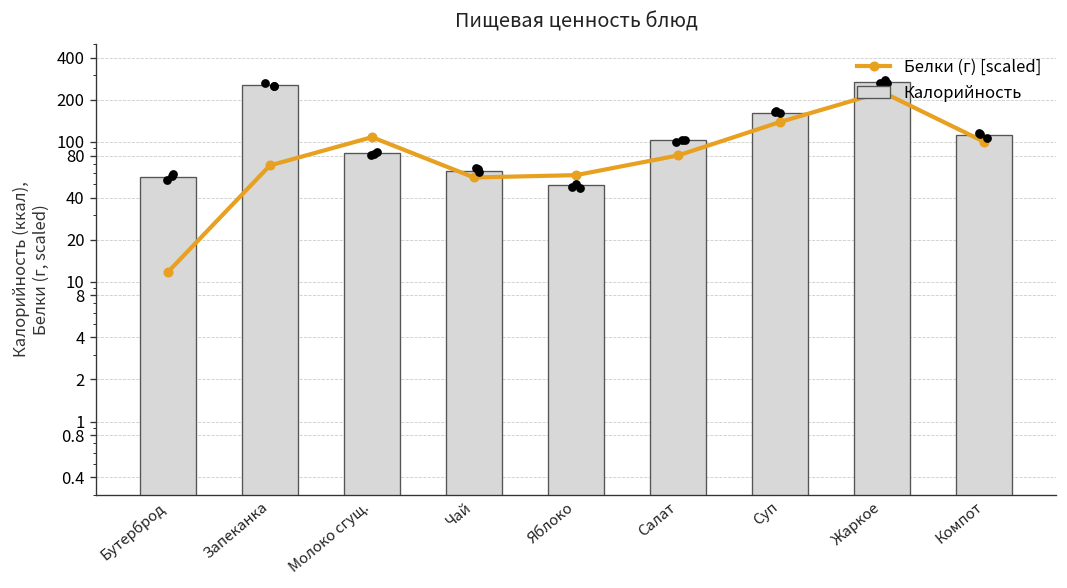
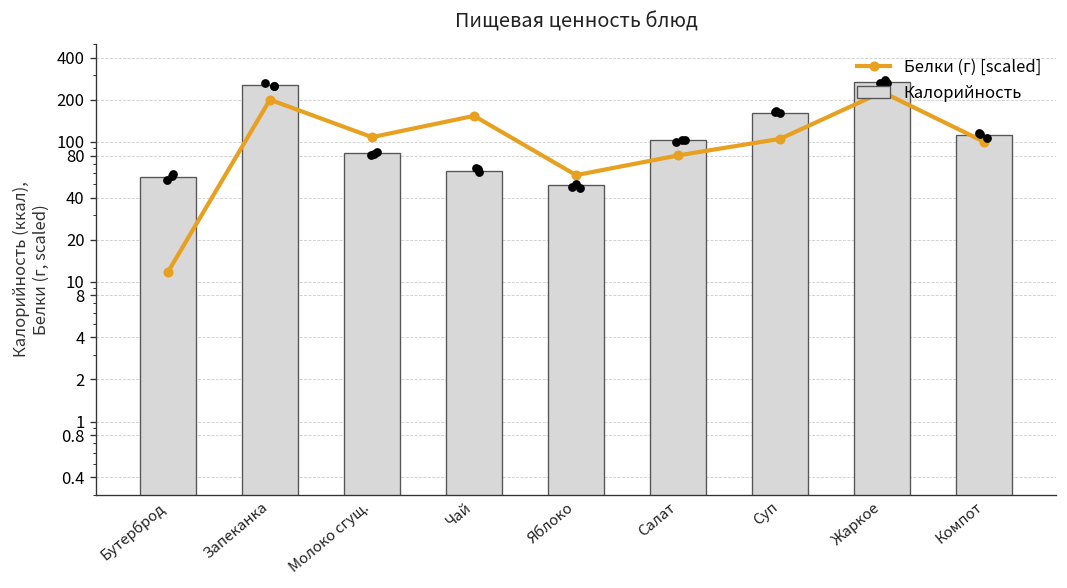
  {
    "Белки (г) [scaled]": {
      "Бутерброд": 12,
-     "Запеканка": 70,
+     "Запеканка": 200,
      "Молоко сгущ.": 110,
-     "Чай": 60,
+     "Чай": 150,
      "Яблоко": 60,
      "Салат": 80,
-     "Суп": 140,
+     "Суп": 110,
      "Жаркое": 230,
      "Компот": 100
    },
    "Калорийность": {
      "Бутерброд": 60,
      "Запеканка": 250,
      "Молоко сгущ.": 80,
      "Чай": 60,
      "Яблоко": 49,
      "Салат": 100,
      "Суп": 160,
      "Жаркое": 270,
      "Компот": 110
    }
  }
